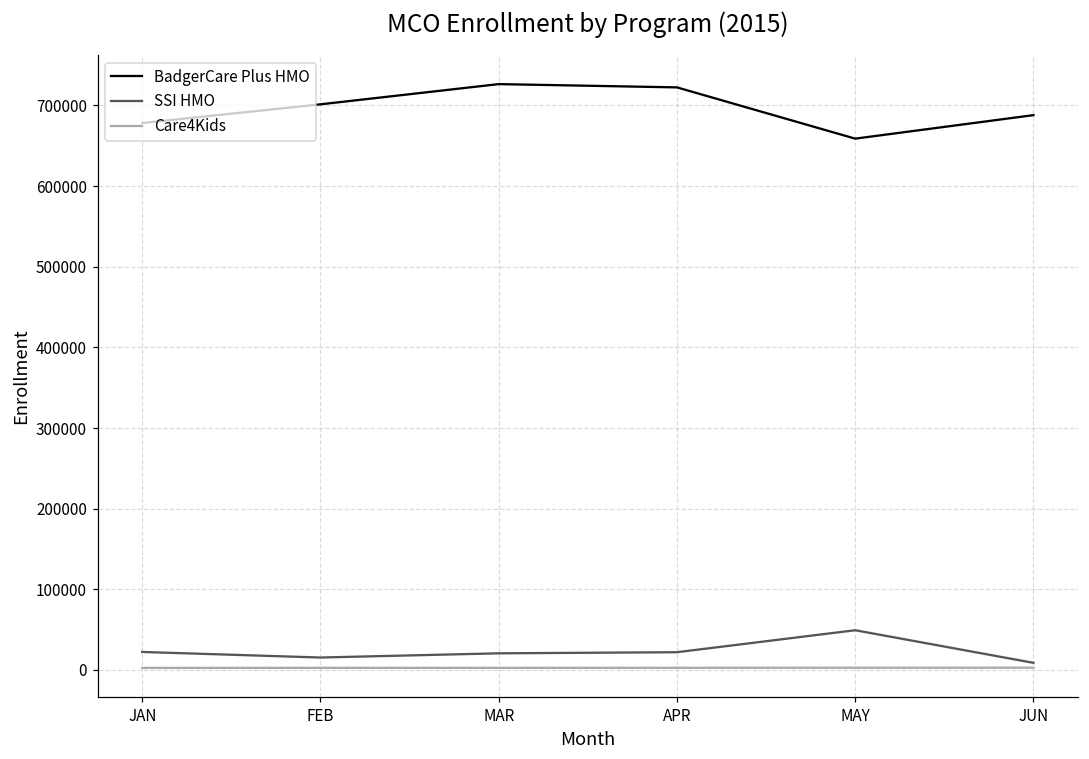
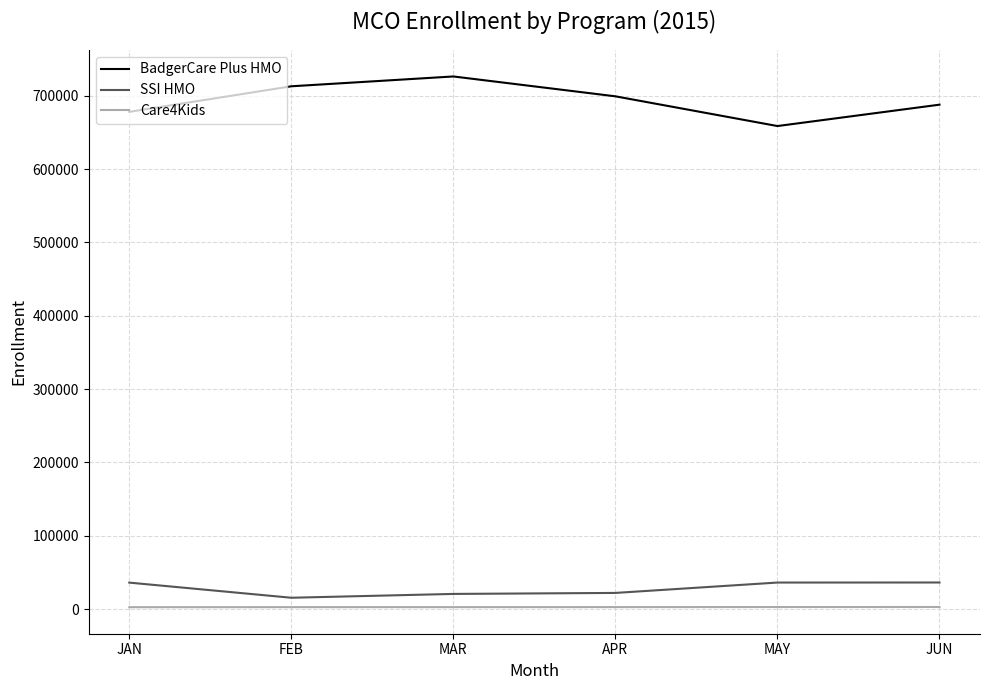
  {
    "BadgerCare Plus HMO": {
-     "FEB": 700000,
+     "FEB": 710000,
      "MAR": 730000,
-     "APR": 720000,
+     "APR": 700000,
      "MAY": 660000,
      "JUN": 690000
    },
    "SSI HMO": {
-     "JAN": 20000,
+     "JAN": 40000,
      "FEB": 20000,
      "MAR": 20000,
      "APR": 20000,
-     "MAY": 50000,
-     "JUN": 10000
+     "MAY": 40000,
+     "JUN": 40000
    },
    "Care4Kids": {
      "JAN": 0,
      "FEB": 0,
      "MAR": 0,
      "APR": 0,
      "MAY": 0,
      "JUN": 0
    }
  }
